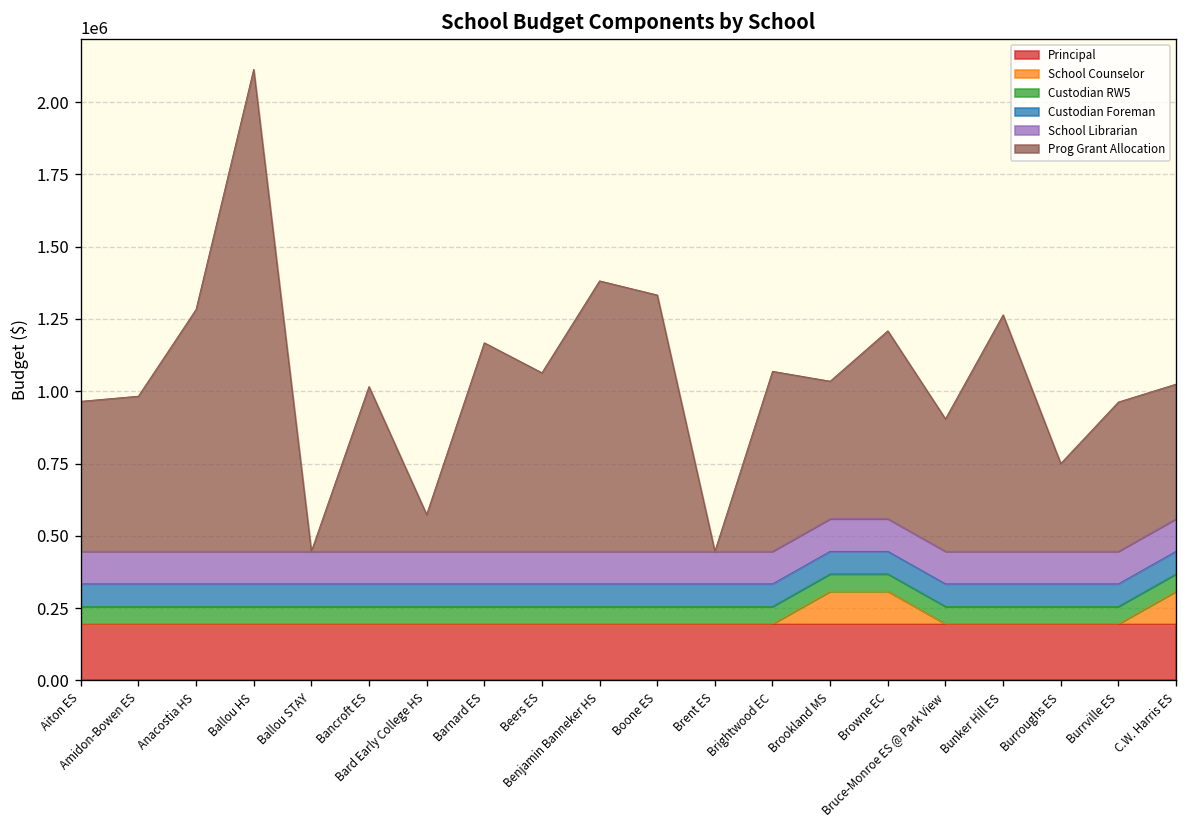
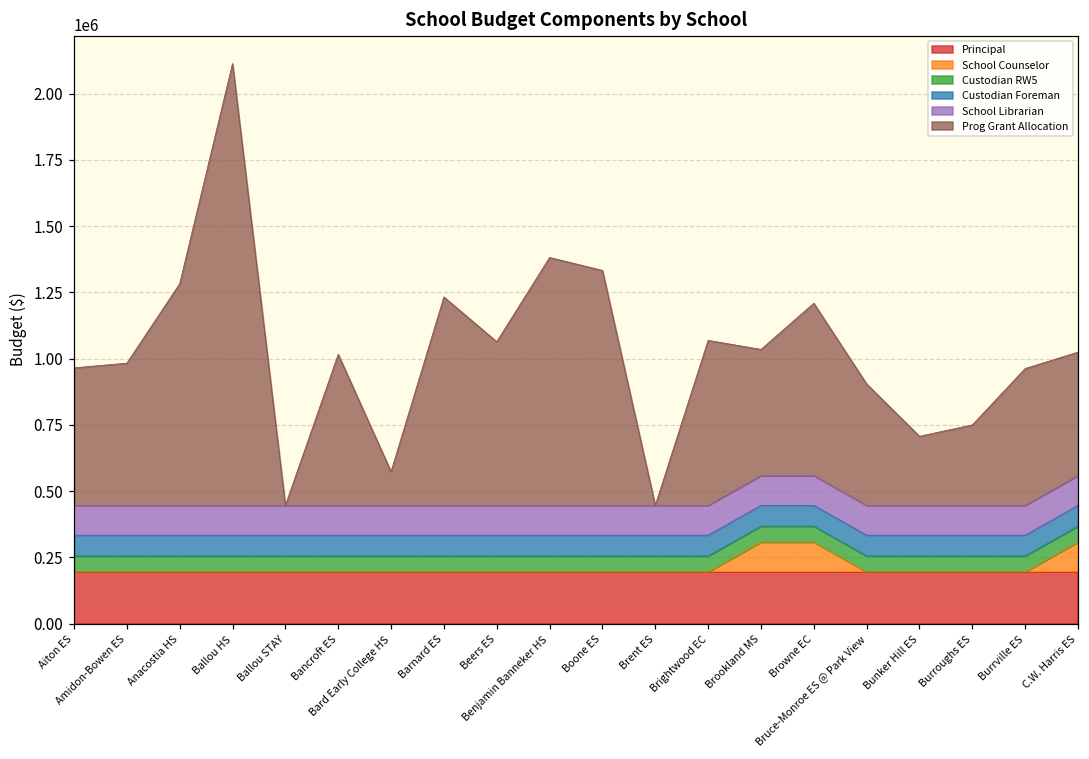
  {
    "Principal": {
      "Brookland MS": 200000,
      "Browne EC": 200000,
      "C.W. Harris ES": 200000
    },
    "School Counselor": {
      "Brookland MS": 110000,
      "Browne EC": 110000,
      "C.W. Harris ES": 110000
    },
    "Custodian RW5": {
      "Aiton ES": 60000,
      "Amidon-Bowen ES": 60000,
      "Anacostia HS": 60000,
      "Ballou HS": 60000,
      "Ballou STAY": 60000,
      "Bancroft ES": 60000,
      "Bard Early College HS": 60000,
      "Barnard ES": 60000,
      "Beers ES": 60000,
      "Benjamin Banneker HS": 60000,
      "Boone ES": 60000,
      "Brent ES": 60000,
      "Brightwood EC": 60000,
      "Brookland MS": 60000,
      "Browne EC": 60000,
      "Bruce-Monroe ES @ Park View": 60000,
      "Bunker Hill ES": 60000,
      "Burroughs ES": 60000,
      "Burrville ES": 60000,
      "C.W. Harris ES": 60000
    },
    "Custodian Foreman": {
      "Aiton ES": 80000,
      "Amidon-Bowen ES": 80000,
      "Anacostia HS": 80000,
      "Ballou HS": 80000,
      "Ballou STAY": 80000,
      "Bancroft ES": 80000,
      "Bard Early College HS": 80000,
      "Barnard ES": 80000,
      "Beers ES": 80000,
      "Benjamin Banneker HS": 80000,
      "Boone ES": 80000,
      "Brent ES": 80000,
      "Brightwood EC": 80000,
      "Brookland MS": 80000,
      "Browne EC": 80000,
      "Bruce-Monroe ES @ Park View": 80000,
      "Bunker Hill ES": 80000,
      "Burroughs ES": 80000,
      "Burrville ES": 80000,
      "C.W. Harris ES": 80000
    },
    "School Librarian": {
      "Aiton ES": 110000,
      "Amidon-Bowen ES": 110000,
      "Anacostia HS": 110000,
      "Ballou HS": 110000,
      "Bancroft ES": 110000,
      "Bard Early College HS": 110000,
      "Barnard ES": 110000,
      "Beers ES": 110000,
      "Benjamin Banneker HS": 110000,
      "Boone ES": 110000,
      "Brightwood EC": 110000,
      "Brookland MS": 110000,
      "Browne EC": 110000,
      "Bruce-Monroe ES @ Park View": 110000,
      "Bunker Hill ES": 110000,
      "Burroughs ES": 110000,
      "Burrville ES": 110000,
      "C.W. Harris ES": 110000
    },
    "Prog Grant Allocation": {
      "Aiton ES": 520000,
      "Amidon-Bowen ES": 540000,
      "Anacostia HS": 840000,
      "Ballou HS": 1670000,
      "Bancroft ES": 570000,
      "Bard Early College HS": 130000,
-     "Barnard ES": 720000,
+     "Barnard ES": 790000,
      "Beers ES": 620000,
      "Benjamin Banneker HS": 940000,
      "Boone ES": 890000,
      "Brightwood EC": 620000,
      "Brookland MS": 480000,
      "Browne EC": 650000,
      "Bruce-Monroe ES @ Park View": 460000,
-     "Bunker Hill ES": 820000,
+     "Bunker Hill ES": 260000,
      "Burroughs ES": 300000,
      "Burrville ES": 520000,
      "C.W. Harris ES": 470000
    }
  }
